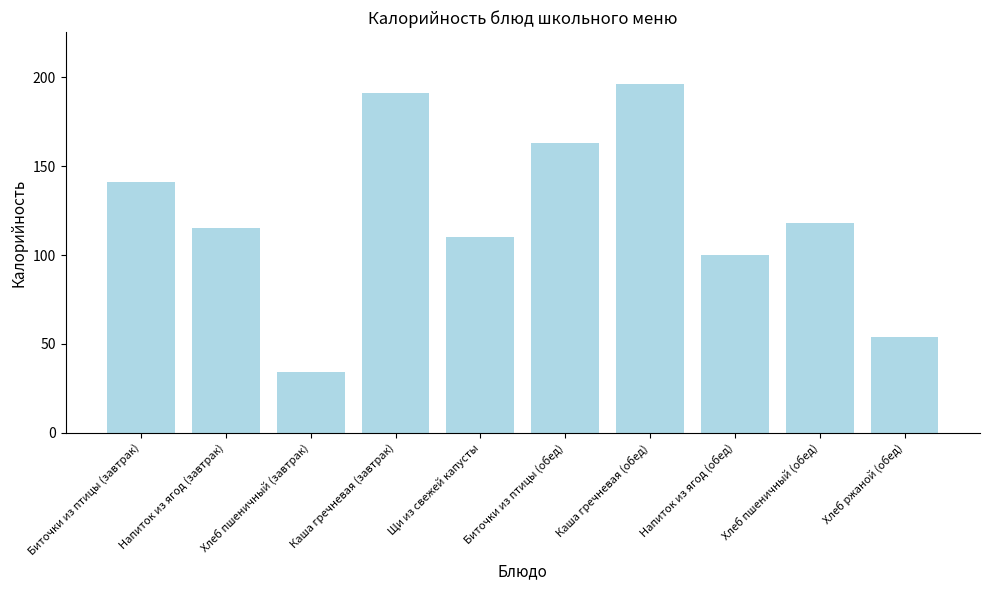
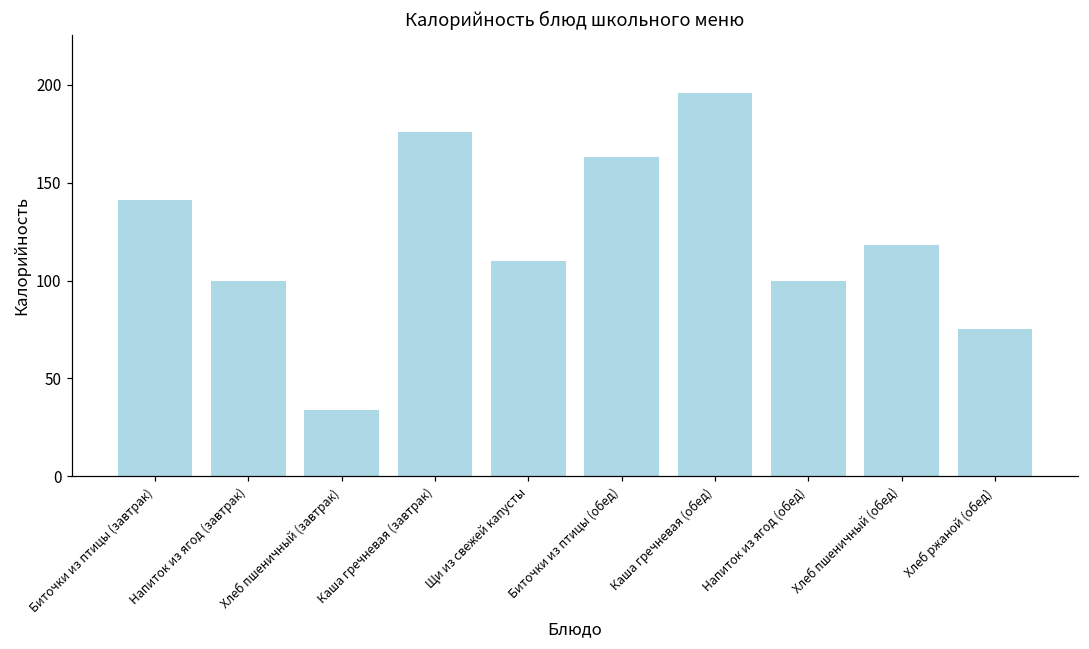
  {
    "Биточки из птицы (завтрак)": 141,
-   "Напиток из ягод (завтрак)": 115,
+   "Напиток из ягод (завтрак)": 100,
    "Хлеб пшеничный (завтрак)": 34,
-   "Каша гречневая (завтрак)": 191,
+   "Каша гречневая (завтрак)": 176,
    "Щи из свежей капусты": 110,
    "Биточки из птицы (обед)": 163,
    "Каша гречневая (обед)": 196,
    "Напиток из ягод (обед)": 100,
    "Хлеб пшеничный (обед)": 118,
-   "Хлеб ржаной (обед)": 54
+   "Хлеб ржаной (обед)": 75
  }
